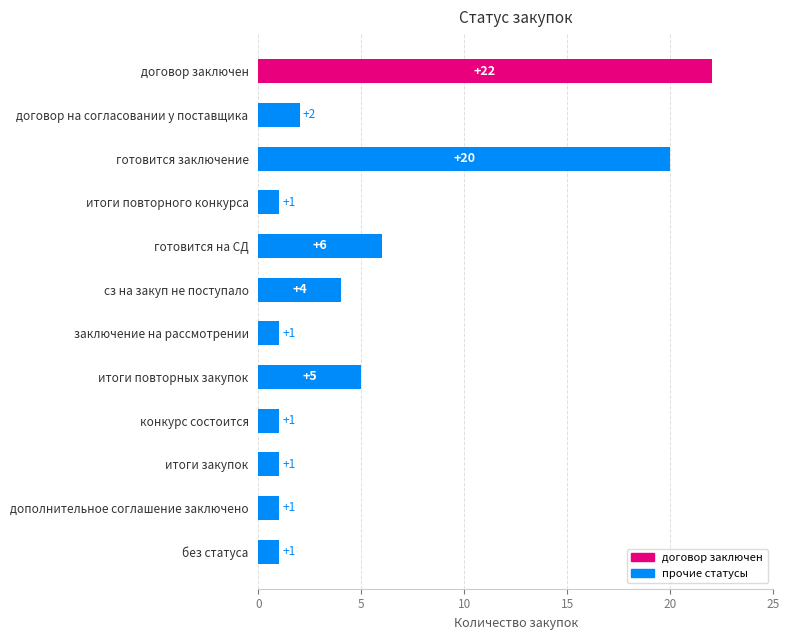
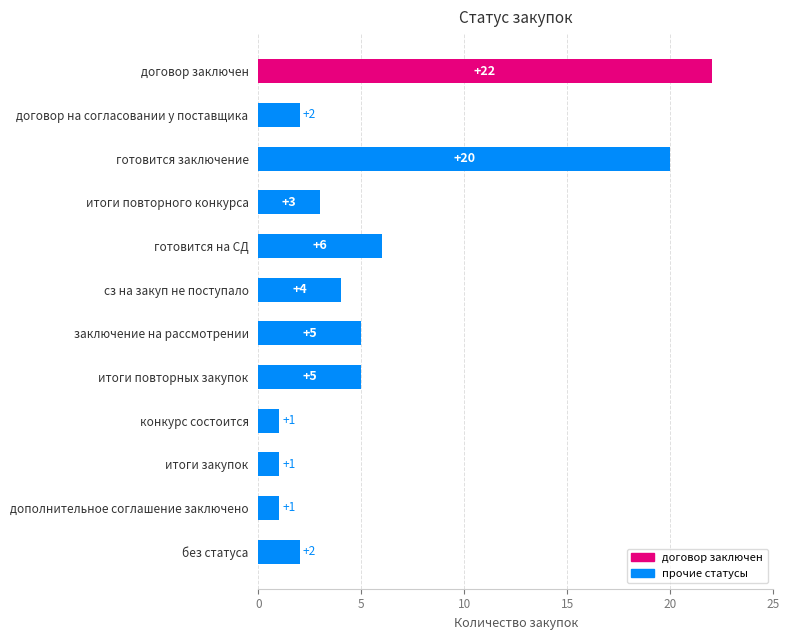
  {
    "договор заключен": "+22",
    "договор на согласовании у поставщика": "+2",
    "готовится заключение": "+20",
-   "итоги повторного конкурса": "+1",
+   "итоги повторного конкурса": "+3",
    "готовится на СД": "+6",
    "сз на закуп не поступало": "+4",
-   "заключение на рассмотрении": "+1",
+   "заключение на рассмотрении": "+5",
    "итоги повторных закупок": "+5",
    "конкурс состоится": "+1",
    "итоги закупок": "+1",
    "дополнительное соглашение заключено": "+1",
-   "без статуса": "+1"
+   "без статуса": "+2"
  }
